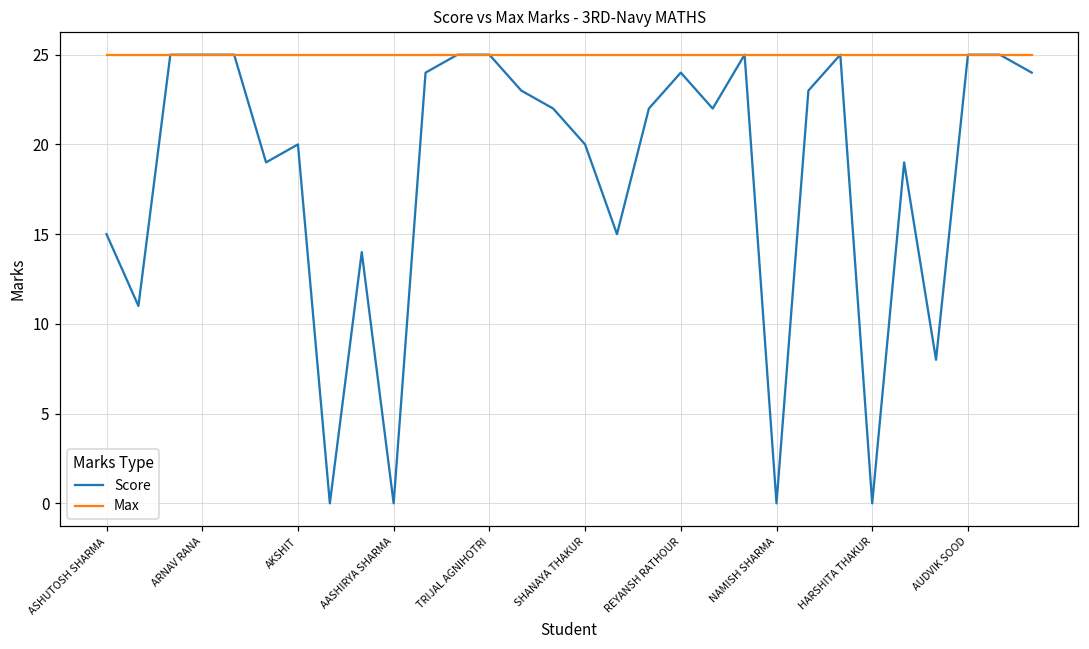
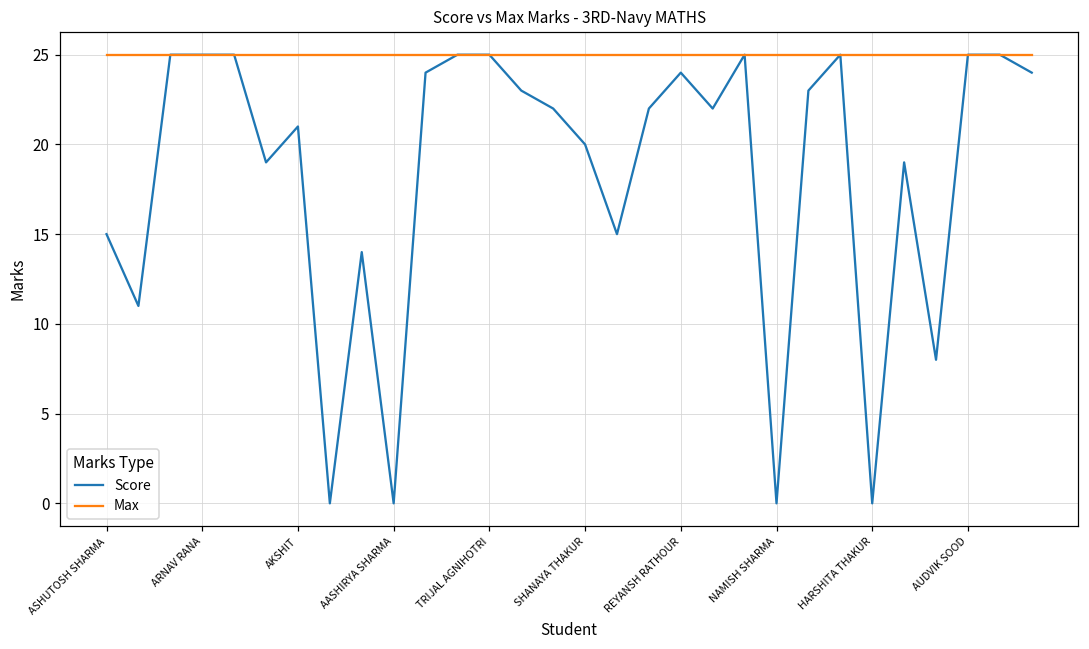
  {
    "Score": {
      "ASHUTOSH SHARMA": 15,
-     "AKSHIT": 20,
+     "AKSHIT": 21,
      "AASHIRYA SHARMA": 0,
      "SHANAYA THAKUR": 20,
      "REYANSH RATHOUR": 24,
      "NAMISH SHARMA": 0,
      "HARSHITA THAKUR": 0
    },
    "Max": {
      "ASHUTOSH SHARMA": 25,
      "AKSHIT": 25,
      "AASHIRYA SHARMA": 25,
      "SHANAYA THAKUR": 25,
      "REYANSH RATHOUR": 25,
      "NAMISH SHARMA": 25,
      "HARSHITA THAKUR": 25
    }
  }
